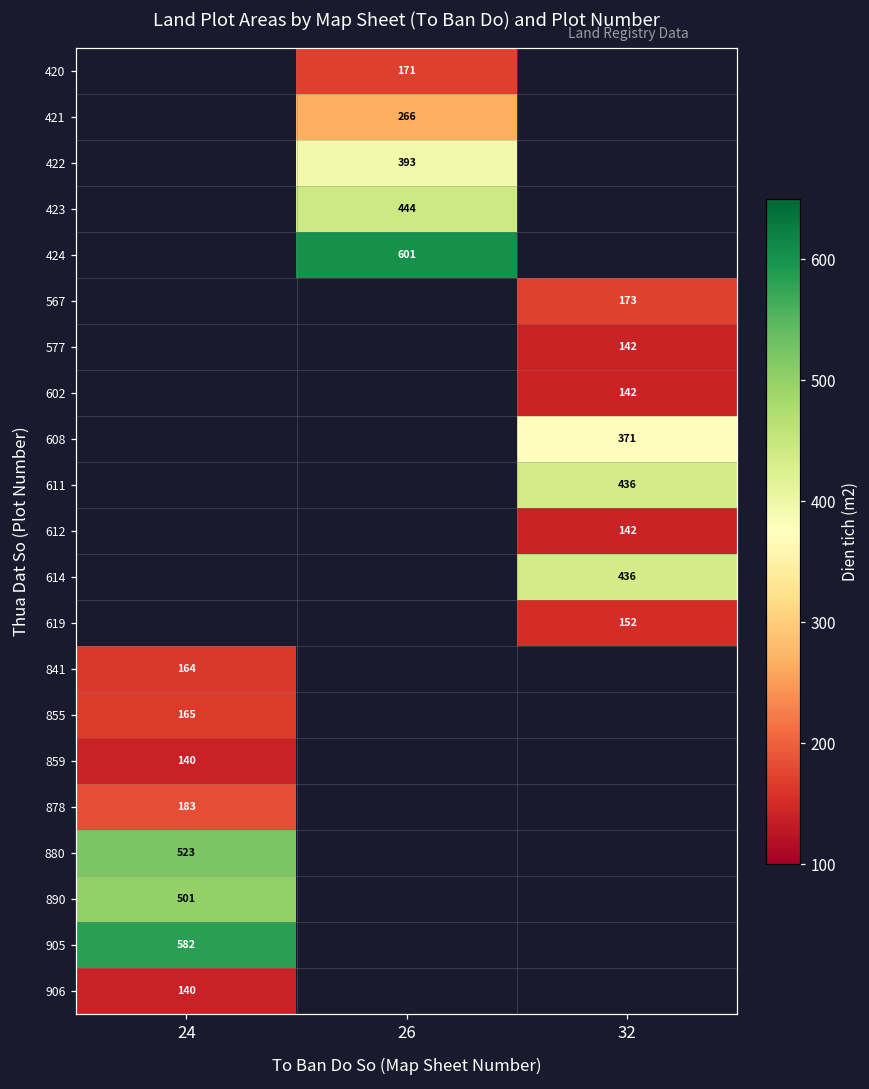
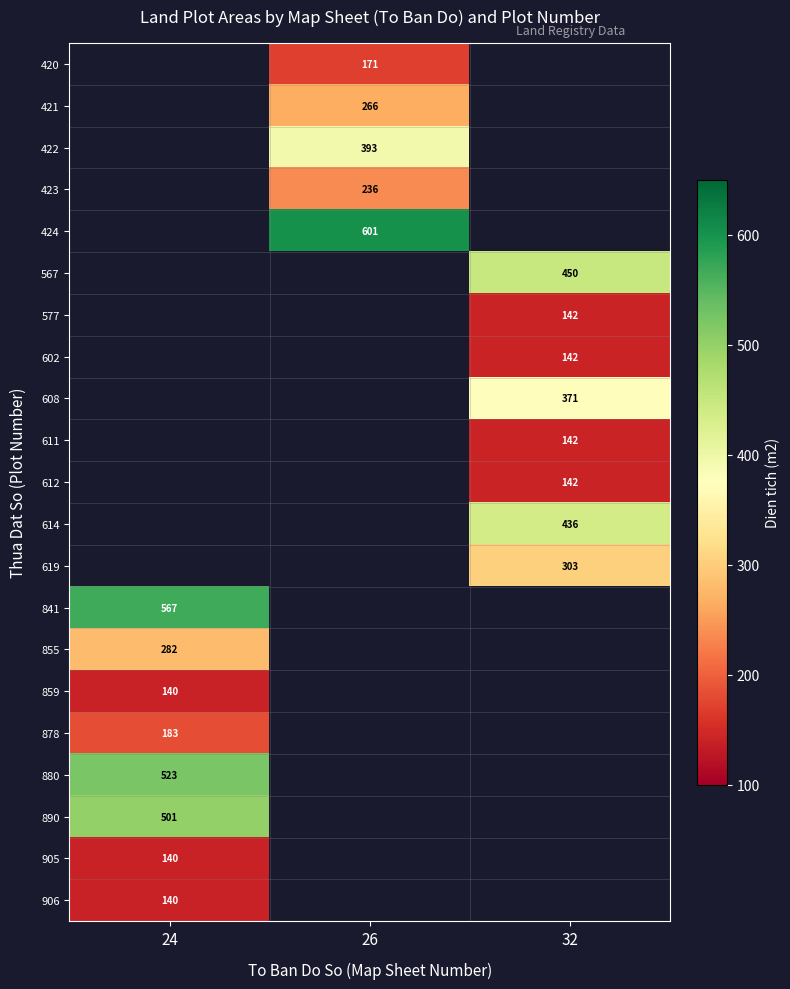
  {
    "420": {
      "26": 171
    },
    "421": {
      "26": 266
    },
    "422": {
      "26": 393
    },
    "423": {
-     "26": 444
+     "26": 236
    },
    "424": {
      "26": 601
    },
    "567": {
-     "32": 173
+     "32": 450
    },
    "577": {
      "32": 142
    },
    "602": {
      "32": 142
    },
    "608": {
      "32": 371
    },
    "611": {
-     "32": 436
+     "32": 142
    },
    "612": {
      "32": 142
    },
    "614": {
      "32": 436
    },
    "619": {
-     "32": 152
+     "32": 303
    },
    "841": {
-     "24": 164
+     "24": 567
    },
    "855": {
-     "24": 165
+     "24": 282
    },
    "859": {
      "24": 140
    },
    "878": {
      "24": 183
    },
    "880": {
      "24": 523
    },
    "890": {
      "24": 501
    },
    "905": {
-     "24": 582
+     "24": 140
    },
    "906": {
      "24": 140
    }
  }
